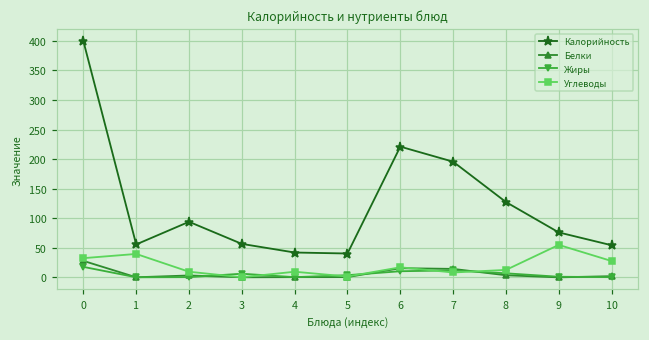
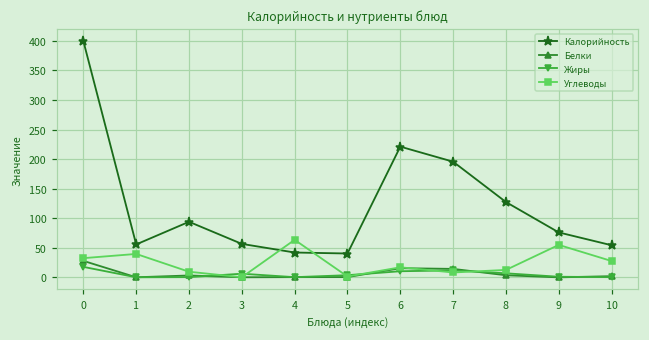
  {
    "Углеводы": {
      "1": 40,
      "2": 10,
-     "4": 10,
+     "4": 60,
      "8": 10,
      "9": 50,
      "10": 30
    }
  }
